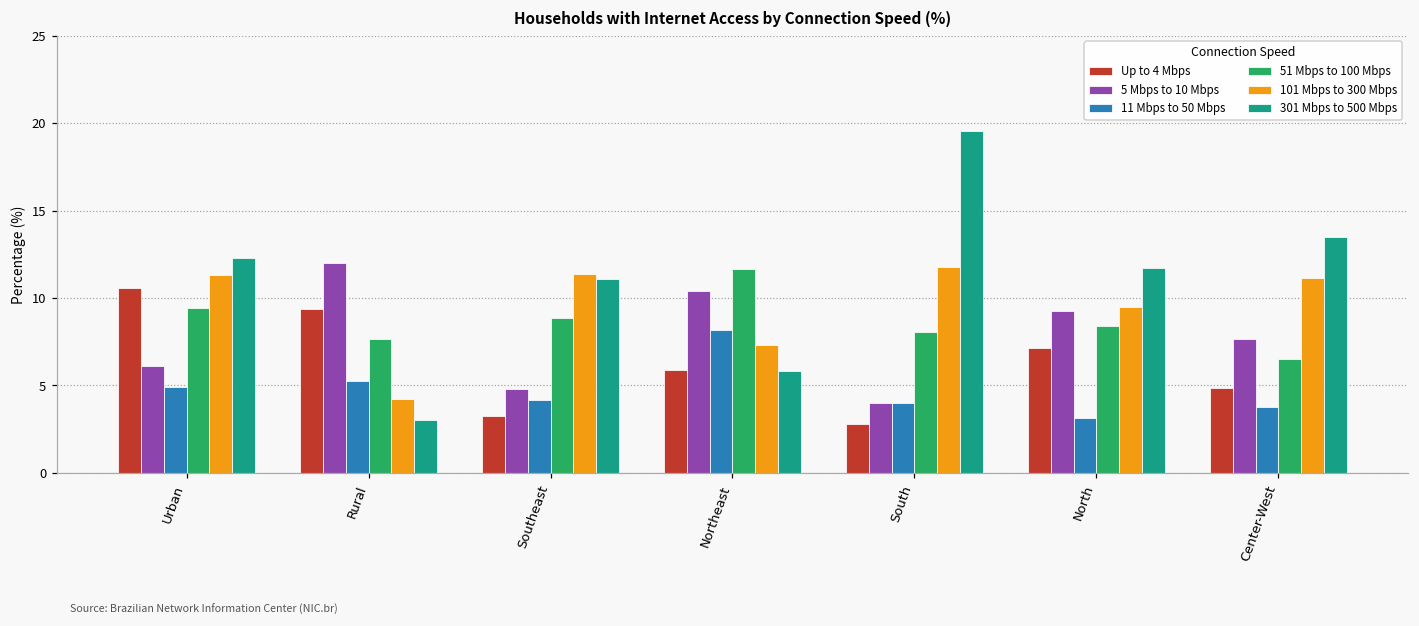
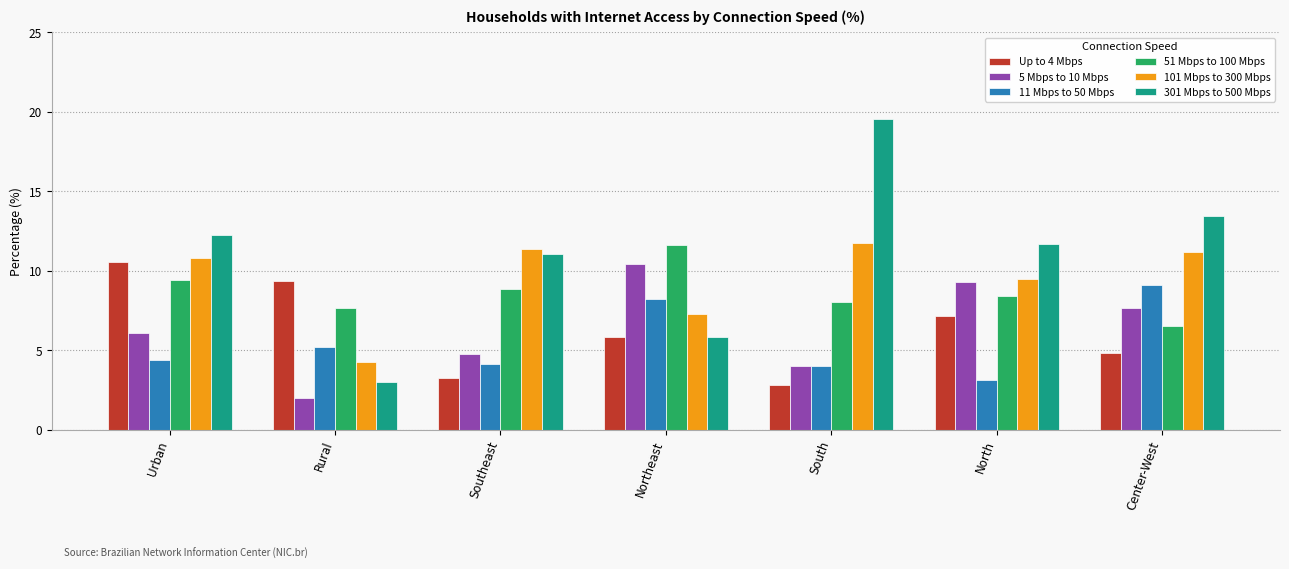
  {
    "Up to 4 Mbps": {
      "Urban": 10.6,
      "Rural": 9.3,
      "Southeast": 3.2,
      "Northeast": 5.9,
      "South": 2.8,
      "North": 7.1,
      "Center-West": 4.8
    },
    "5 Mbps to 10 Mbps": {
      "Urban": 6.1,
-     "Rural": 12.0,
+     "Rural": 2.0,
      "Southeast": 4.8,
      "Northeast": 10.4,
      "South": 4.0,
      "North": 9.3,
      "Center-West": 7.6
    },
    "11 Mbps to 50 Mbps": {
-     "Urban": 4.9,
+     "Urban": 4.4,
      "Rural": 5.2,
      "Southeast": 4.1,
      "Northeast": 8.2,
      "South": 4.0,
      "North": 3.1,
-     "Center-West": 3.7
+     "Center-West": 9.1
    },
    "101 Mbps to 300 Mbps": {
-     "Urban": 11.3,
+     "Urban": 10.8,
      "Rural": 4.2,
      "Southeast": 11.3,
      "Northeast": 7.3,
      "South": 11.8,
      "North": 9.5,
      "Center-West": 11.2
    }
  }
